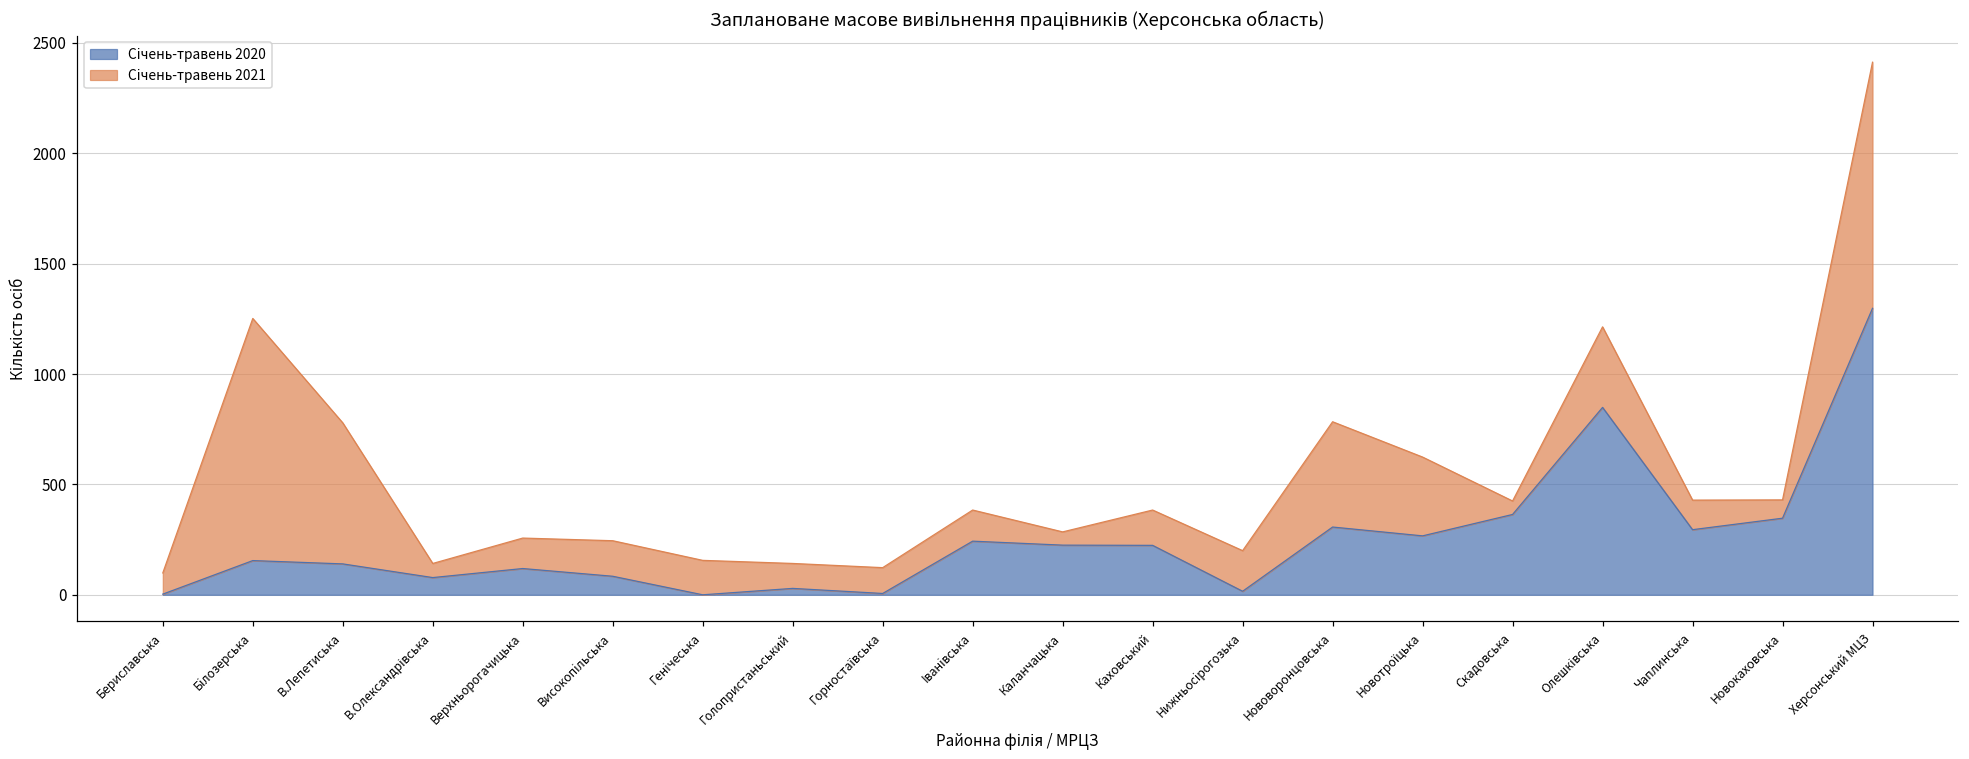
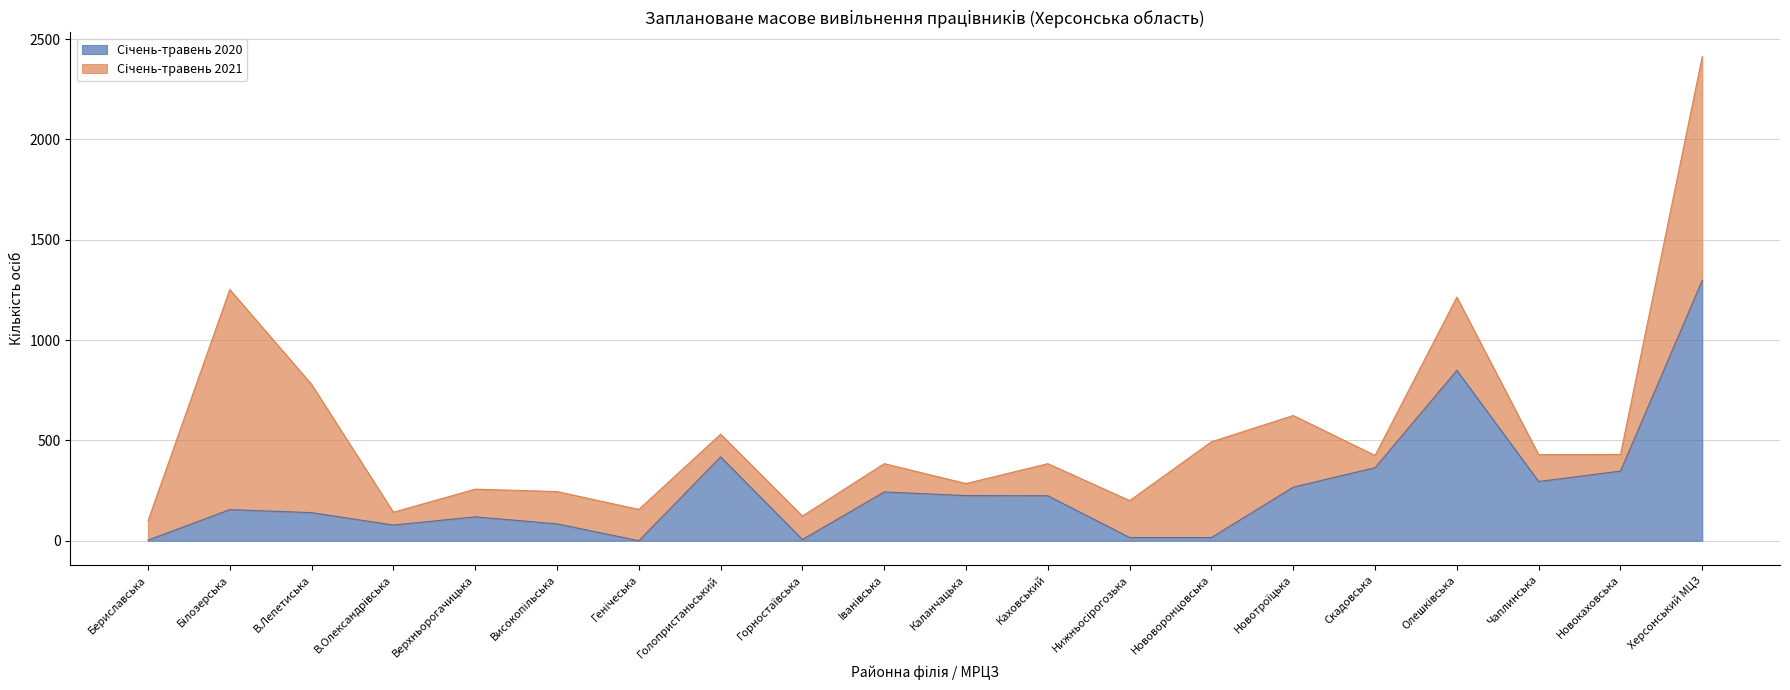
  {
    "Січень-травень 2020": {
      "Бериславська": 0,
      "Бiлозерська": 160,
      "В.Лепетиська": 140,
      "В.Олександрівська": 80,
      "Верхньорогачицька": 120,
      "Високопiльська": 80,
      "Генiчеська": 0,
-     "Голопристаньський": 30,
+     "Голопристаньський": 420,
      "Горностаївська": 10,
      "Iванiвська": 240,
      "Каланчацька": 230,
      "Каховський": 220,
      "Hижньосiрогозька": 20,
-     "Hововоронцовська": 310,
+     "Hововоронцовська": 20,
      "Hовотроїцька": 270,
      "Скадовська": 360,
      "Олешківська": 850,
      "Чаплинська": 300,
      "Hовокаховська": 350,
      "Херсонський МЦЗ": 1300
    },
    "Січень-травень 2021": {
      "Бериславська": 100,
      "Бiлозерська": 1100,
      "В.Лепетиська": 640,
      "В.Олександрівська": 60,
      "Верхньорогачицька": 140,
      "Високопiльська": 160,
      "Генiчеська": 160,
      "Голопристаньський": 110,
      "Горностаївська": 120,
      "Iванiвська": 140,
      "Каланчацька": 60,
      "Каховський": 160,
      "Hижньосiрогозька": 180,
      "Hововоронцовська": 480,
      "Hовотроїцька": 360,
      "Скадовська": 60,
      "Олешківська": 370,
      "Чаплинська": 130,
      "Hовокаховська": 80,
      "Херсонський МЦЗ": 1120
    }
  }
